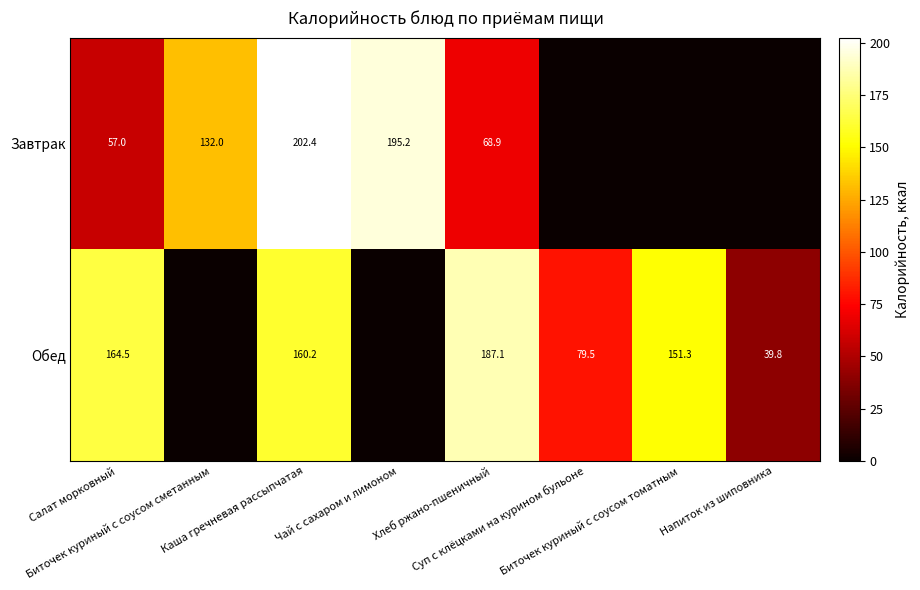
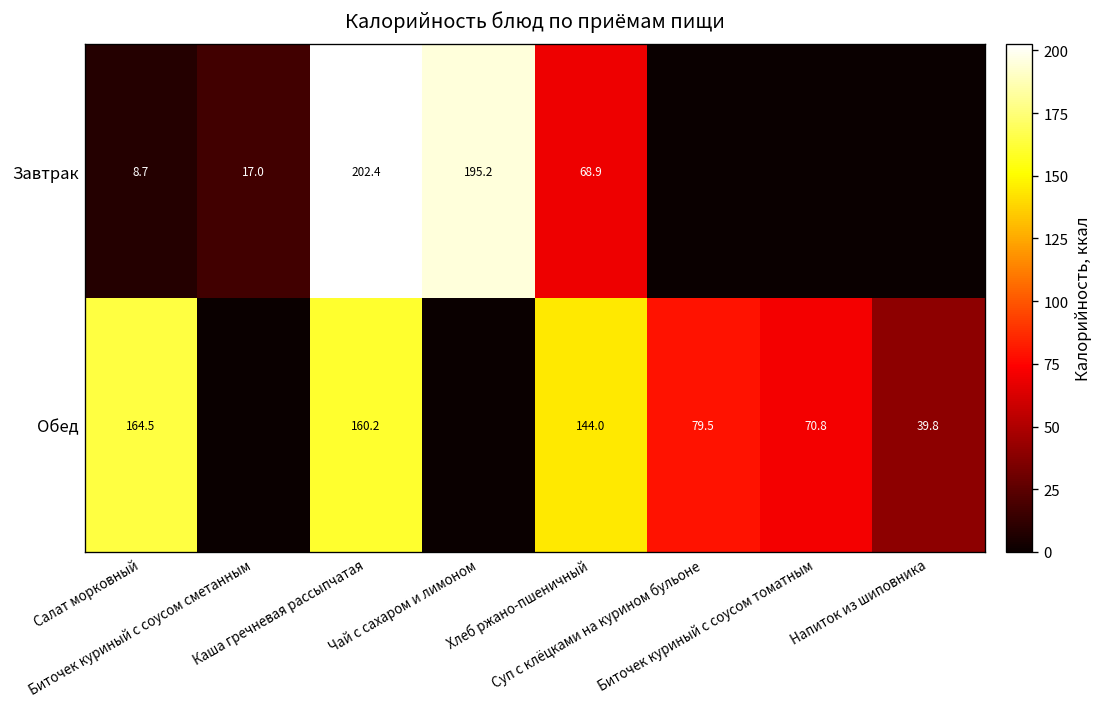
  {
    "Завтрак": {
-     "Салат морковный": 57.0,
-     "Биточек куриный с соусом сметанным": 132.0,
+     "Салат морковный": 8.7,
+     "Биточек куриный с соусом сметанным": 17.0,
      "Каша гречневая рассыпчатая": 202.4,
      "Чай с сахаром и лимоном": 195.2,
      "Хлеб ржано-пшеничный": 68.9
    },
    "Обед": {
      "Салат морковный": 164.5,
      "Каша гречневая рассыпчатая": 160.2,
-     "Хлеб ржано-пшеничный": 187.1,
+     "Хлеб ржано-пшеничный": 144.0,
      "Суп с клёцками на курином бульоне": 79.5,
-     "Биточек куриный с соусом томатным": 151.3,
+     "Биточек куриный с соусом томатным": 70.8,
      "Напиток из шиповника": 39.8
    }
  }
